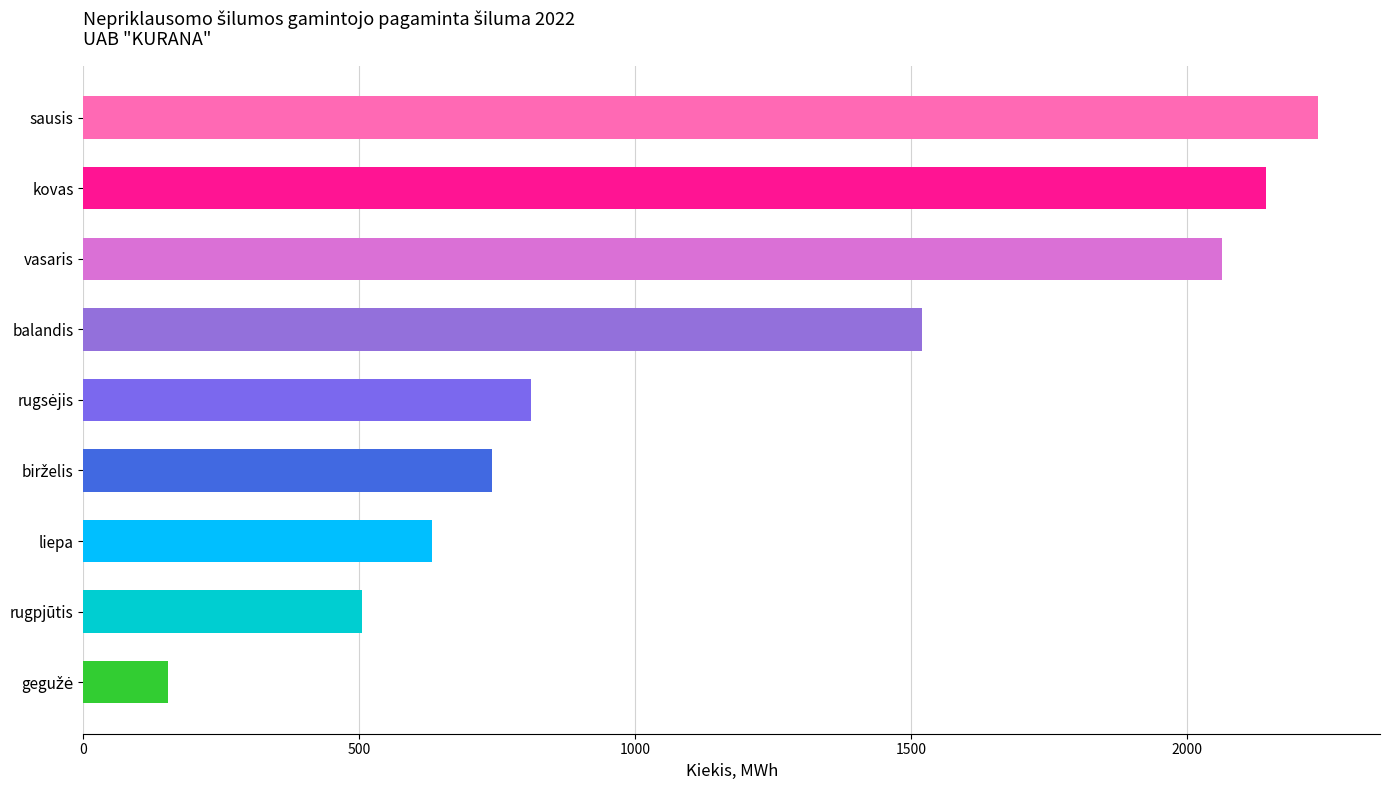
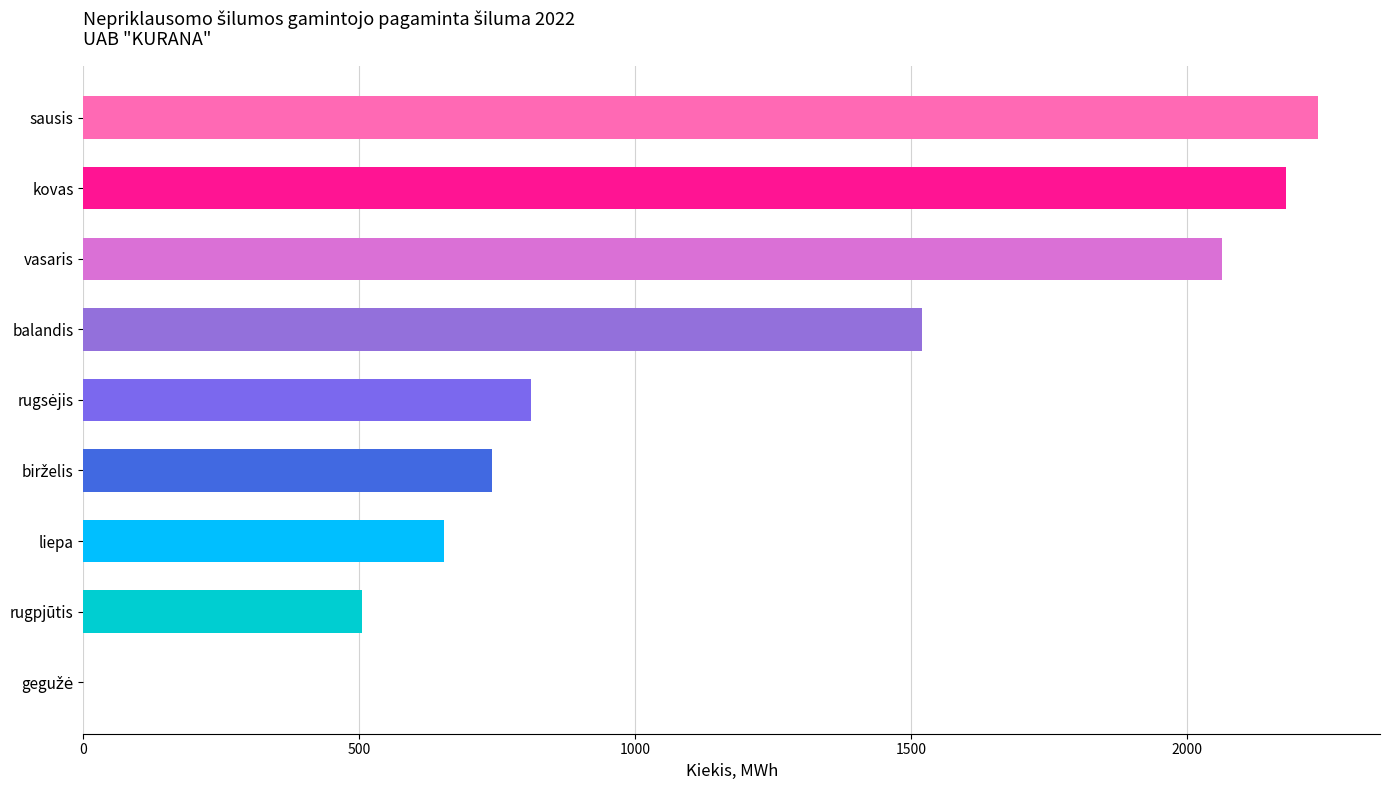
  {
    "sausis": 2240,
-   "kovas": 2140,
+   "kovas": 2180,
    "vasaris": 2060,
    "balandis": 1520,
    "rugsėjis": 810,
    "birželis": 740,
-   "liepa": 630,
+   "liepa": 650,
    "rugpjūtis": 500,
-   "gegužė": 150
+   "gegužė": 0
  }
